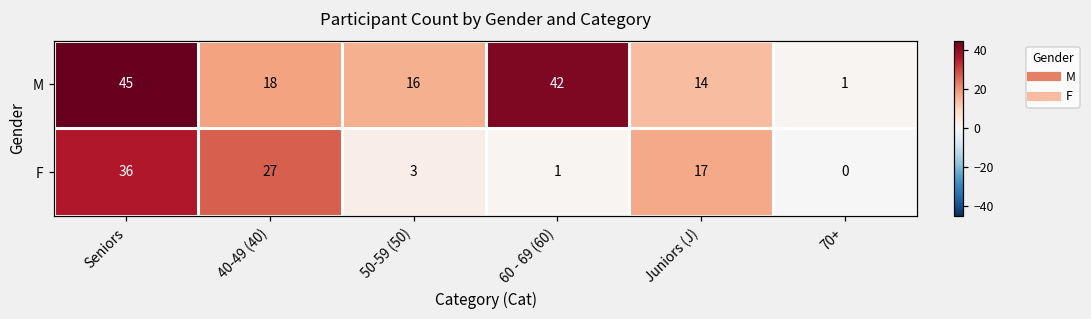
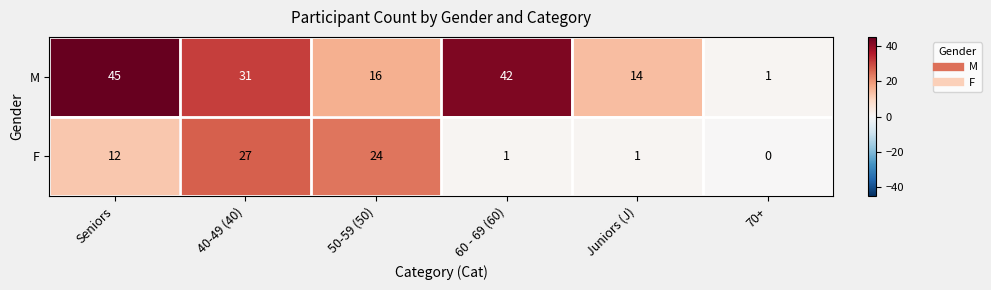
  {
    "M": {
      "Seniors": 45,
-     "40-49 (40)": 18,
+     "40-49 (40)": 31,
      "50-59 (50)": 16,
      "60 - 69 (60)": 42,
      "Juniors (J)": 14,
      "70+": 1
    },
    "F": {
-     "Seniors": 36,
+     "Seniors": 12,
      "40-49 (40)": 27,
-     "50-59 (50)": 3,
+     "50-59 (50)": 24,
      "60 - 69 (60)": 1,
-     "Juniors (J)": 17,
+     "Juniors (J)": 1,
      "70+": 0
    }
  }
